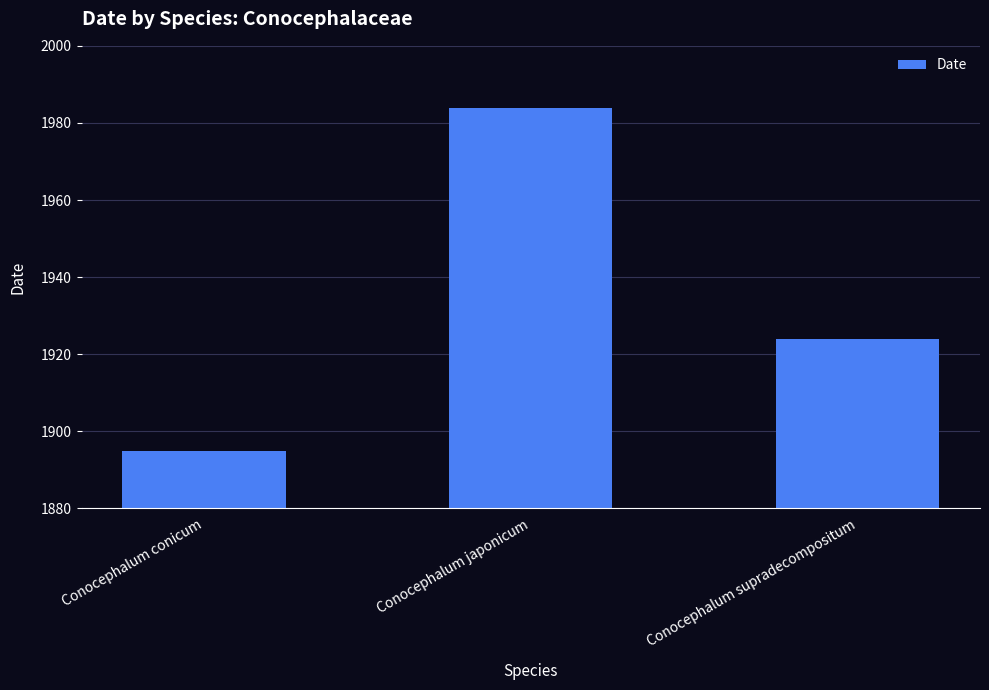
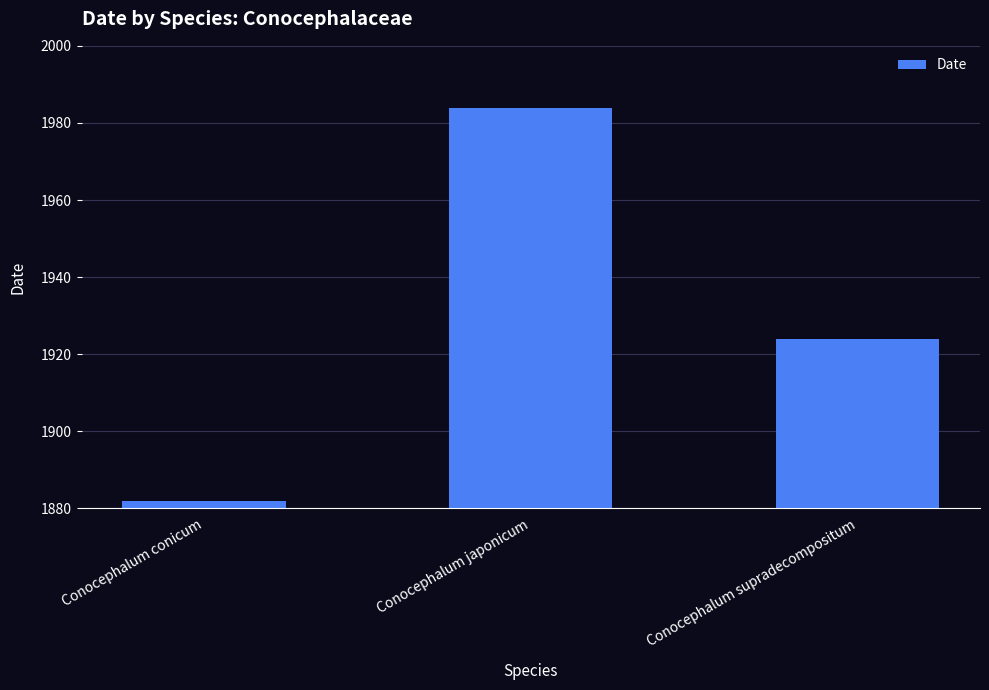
  {
-   "Conocephalum conicum": 1895,
+   "Conocephalum conicum": 1882,
    "Conocephalum japonicum": 1984,
    "Conocephalum supradecompositum": 1924
  }
